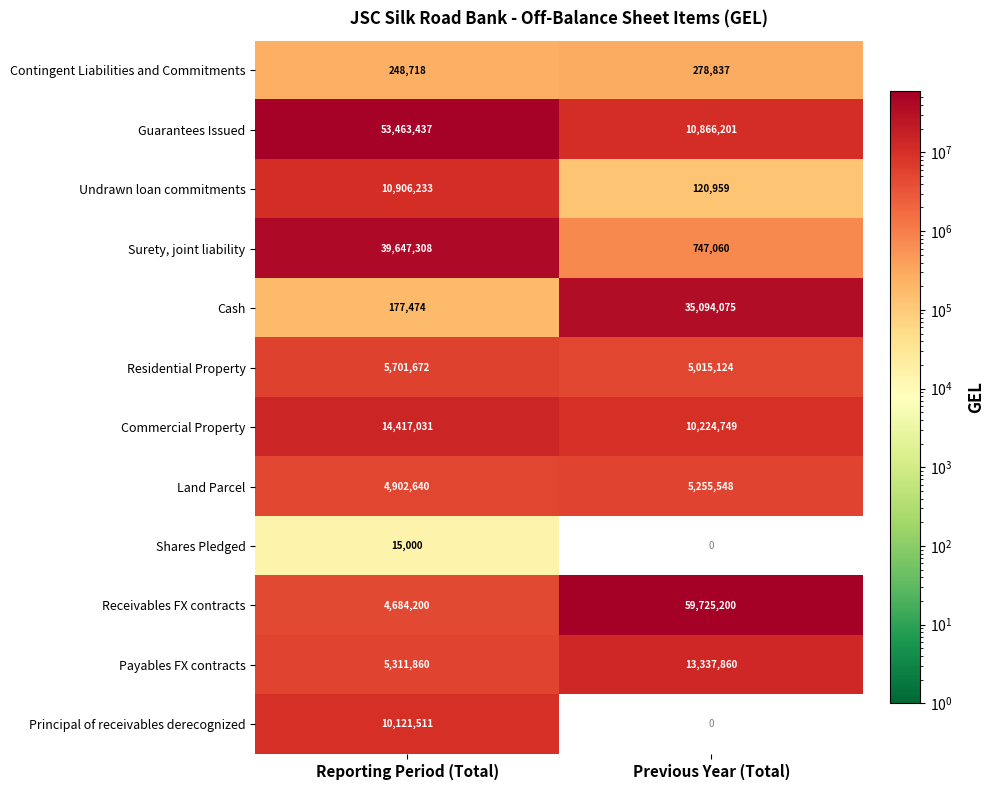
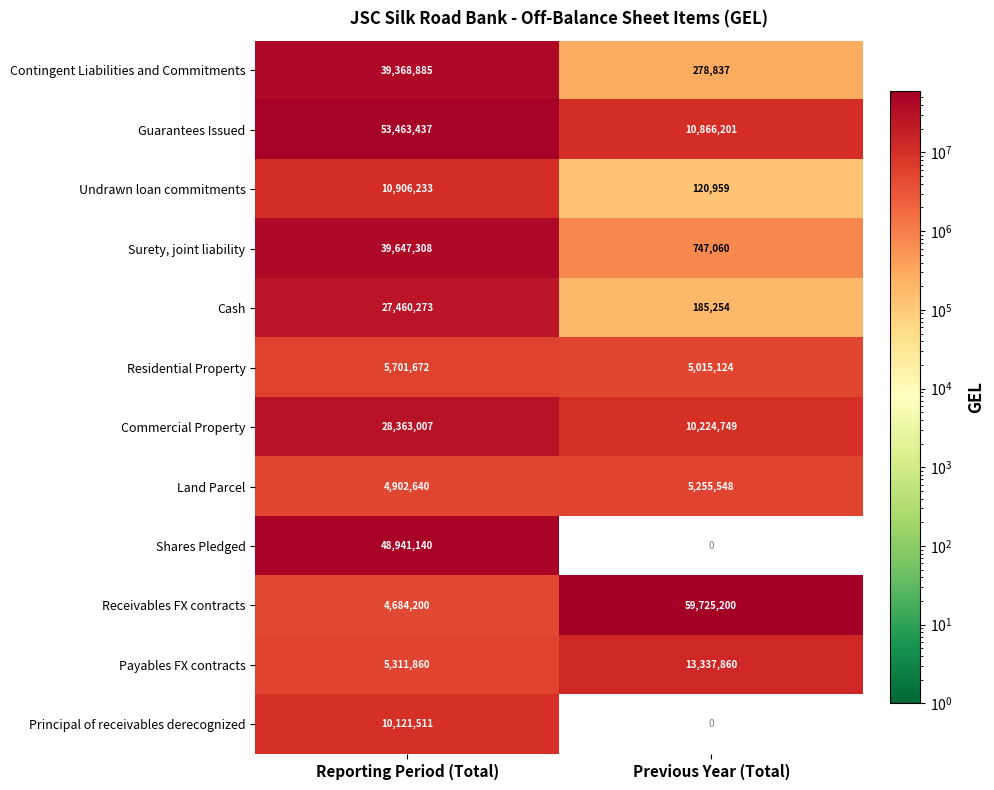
  {
    "Contingent Liabilities and Commitments": {
-     "Reporting Period (Total)": "248,718",
+     "Reporting Period (Total)": "39,368,885",
      "Previous Year (Total)": "278,837"
    },
    "Guarantees Issued": {
      "Reporting Period (Total)": "53,463,437",
      "Previous Year (Total)": "10,866,201"
    },
    "Undrawn loan commitments": {
      "Reporting Period (Total)": "10,906,233",
      "Previous Year (Total)": "120,959"
    },
    "Surety, joint liability": {
      "Reporting Period (Total)": "39,647,308",
      "Previous Year (Total)": "747,060"
    },
    "Cash": {
-     "Reporting Period (Total)": "177,474",
-     "Previous Year (Total)": "35,094,075"
+     "Reporting Period (Total)": "27,460,273",
+     "Previous Year (Total)": "185,254"
    },
    "Residential Property": {
      "Reporting Period (Total)": "5,701,672",
      "Previous Year (Total)": "5,015,124"
    },
    "Commercial Property": {
-     "Reporting Period (Total)": "14,417,031",
+     "Reporting Period (Total)": "28,363,007",
      "Previous Year (Total)": "10,224,749"
    },
    "Land Parcel": {
      "Reporting Period (Total)": "4,902,640",
      "Previous Year (Total)": "5,255,548"
    },
    "Shares Pledged": {
-     "Reporting Period (Total)": "15,000",
+     "Reporting Period (Total)": "48,941,140",
      "Previous Year (Total)": "0"
    },
    "Receivables FX contracts": {
      "Reporting Period (Total)": "4,684,200",
      "Previous Year (Total)": "59,725,200"
    },
    "Payables FX contracts": {
      "Reporting Period (Total)": "5,311,860",
      "Previous Year (Total)": "13,337,860"
    },
    "Principal of receivables derecognized": {
      "Reporting Period (Total)": "10,121,511",
      "Previous Year (Total)": "0"
    }
  }
